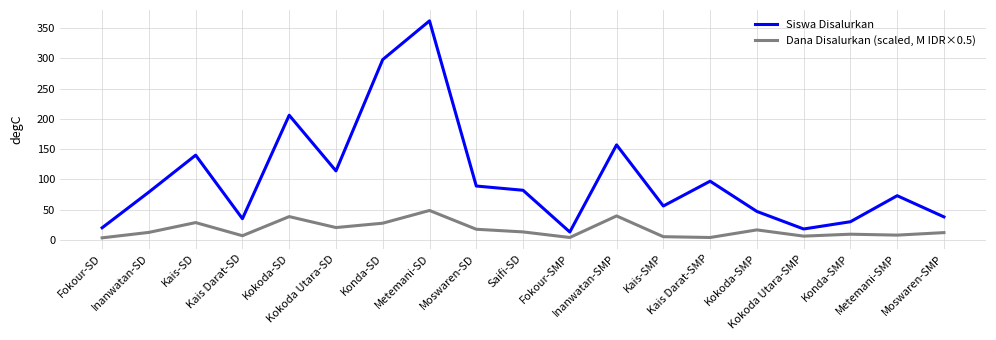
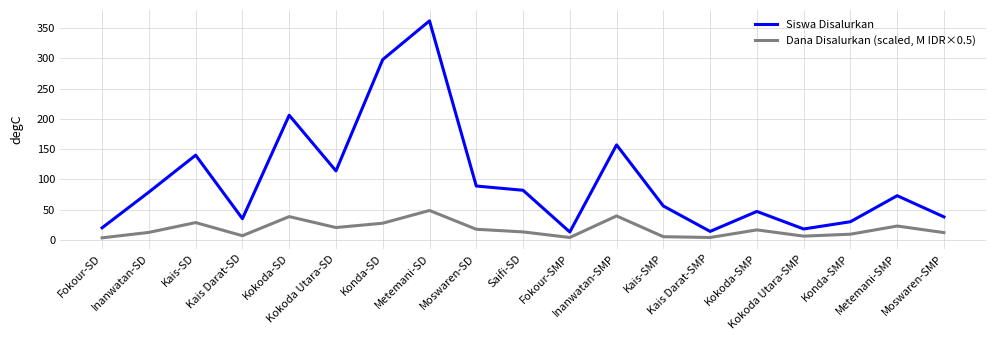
  {
    "Siswa Disalurkan": {
      "Fokour-SD": 20,
      "Inanwatan-SD": 80,
      "Kais-SD": 140,
      "Kais Darat-SD": 40,
      "Kokoda-SD": 210,
      "Kokoda Utara-SD": 110,
      "Konda-SD": 300,
      "Metemani-SD": 360,
      "Moswaren-SD": 90,
      "Saifi-SD": 80,
      "Fokour-SMP": 10,
      "Inanwatan-SMP": 160,
      "Kais-SMP": 60,
-     "Kais Darat-SMP": 100,
+     "Kais Darat-SMP": 10,
      "Kokoda-SMP": 50,
      "Kokoda Utara-SMP": 20,
      "Konda-SMP": 30,
      "Metemani-SMP": 70,
      "Moswaren-SMP": 40
    },
    "Dana Disalurkan (scaled, M IDR×0.5)": {
      "Fokour-SD": 0,
      "Inanwatan-SD": 10,
      "Kais-SD": 30,
      "Kais Darat-SD": 10,
      "Kokoda-SD": 40,
      "Kokoda Utara-SD": 20,
      "Konda-SD": 30,
      "Metemani-SD": 50,
      "Moswaren-SD": 20,
      "Saifi-SD": 10,
      "Fokour-SMP": 0,
      "Inanwatan-SMP": 40,
      "Kais-SMP": 10,
      "Kais Darat-SMP": 0,
      "Kokoda-SMP": 20,
      "Kokoda Utara-SMP": 10,
      "Konda-SMP": 10,
-     "Metemani-SMP": 10,
+     "Metemani-SMP": 20,
      "Moswaren-SMP": 10
    }
  }
